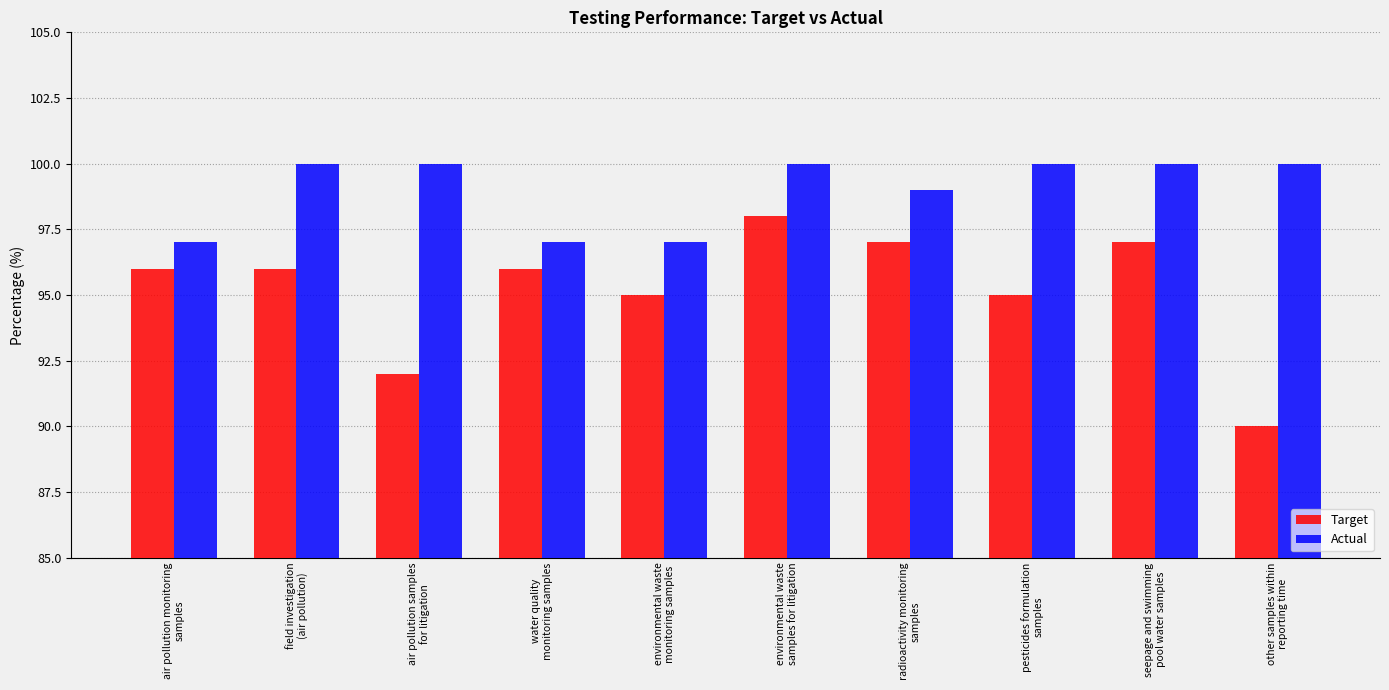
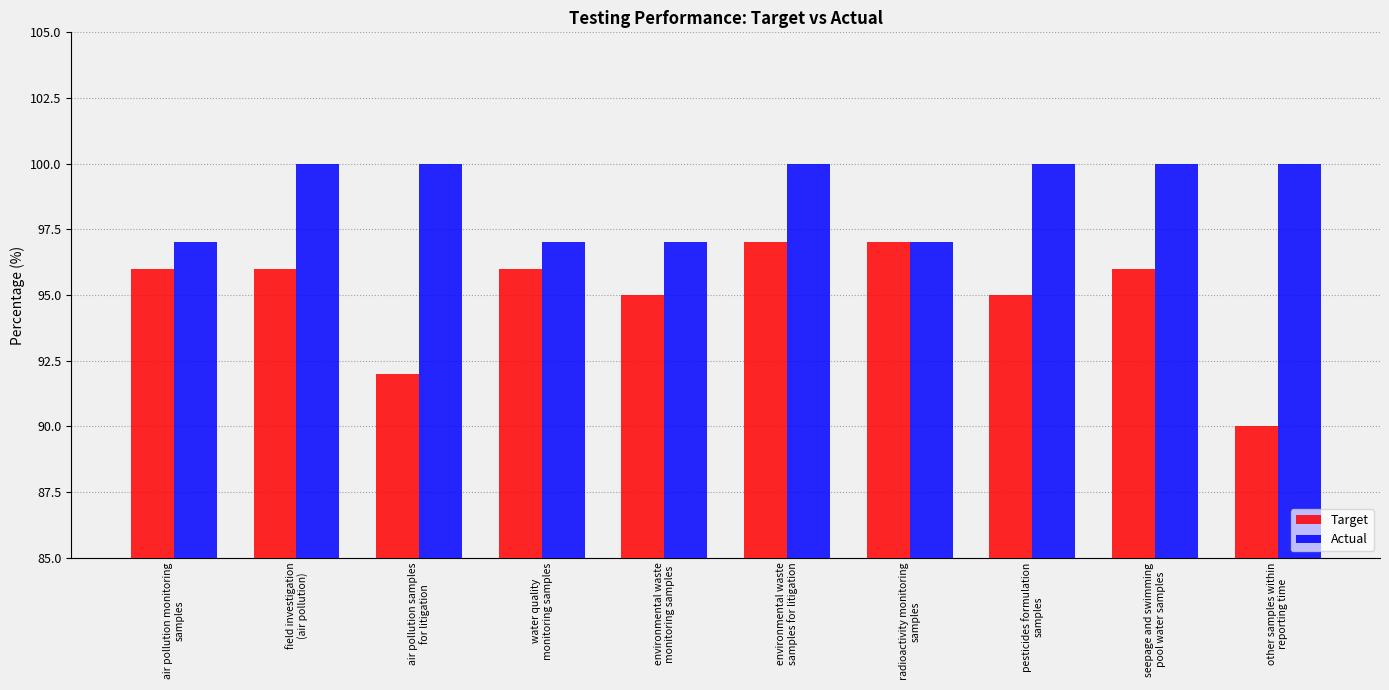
  {
    "Target": {
      "air pollution monitoring samples": 96,
      "field investigation (air pollution)": 96,
      "air pollution samples for litigation": 92,
      "water quality monitoring samples": 96,
      "environmental waste monitoring samples": 95,
-     "environmental waste samples for litigation": 98,
+     "environmental waste samples for litigation": 97,
      "radioactivity monitoring samples": 97,
      "pesticides formulation samples": 95,
-     "seepage and swimming pool water samples": 97,
+     "seepage and swimming pool water samples": 96,
      "other samples within reporting time": 90
    },
    "Actual": {
      "air pollution monitoring samples": 97,
      "field investigation (air pollution)": 100,
      "air pollution samples for litigation": 100,
      "water quality monitoring samples": 97,
      "environmental waste monitoring samples": 97,
      "environmental waste samples for litigation": 100,
-     "radioactivity monitoring samples": 99,
+     "radioactivity monitoring samples": 97,
      "pesticides formulation samples": 100,
      "seepage and swimming pool water samples": 100,
      "other samples within reporting time": 100
    }
  }
